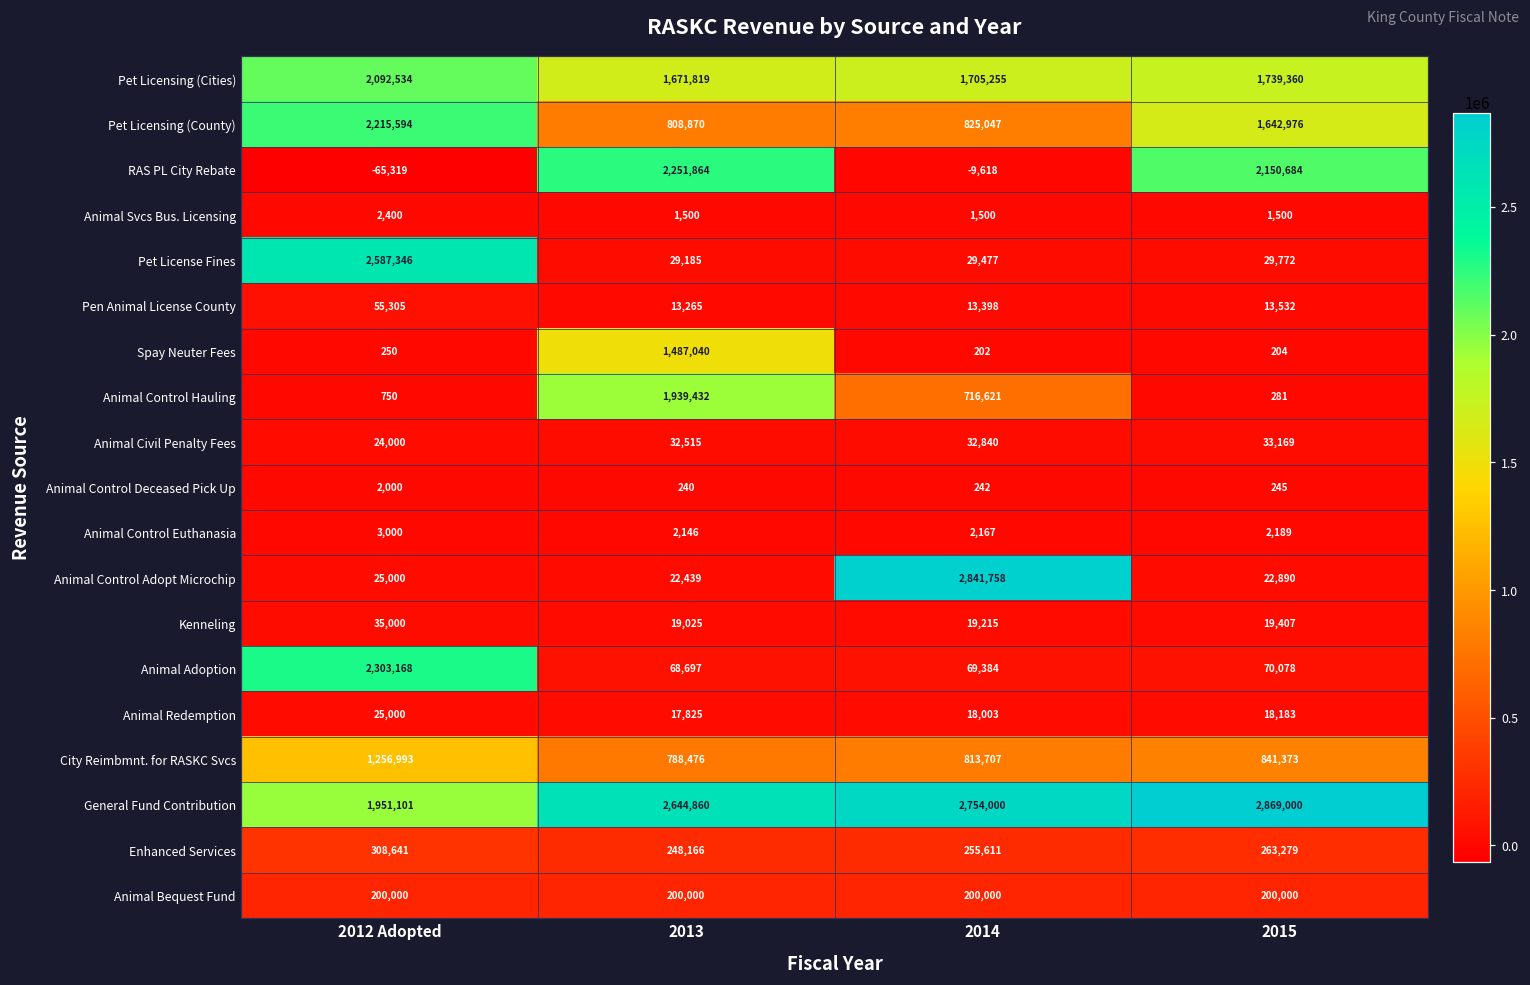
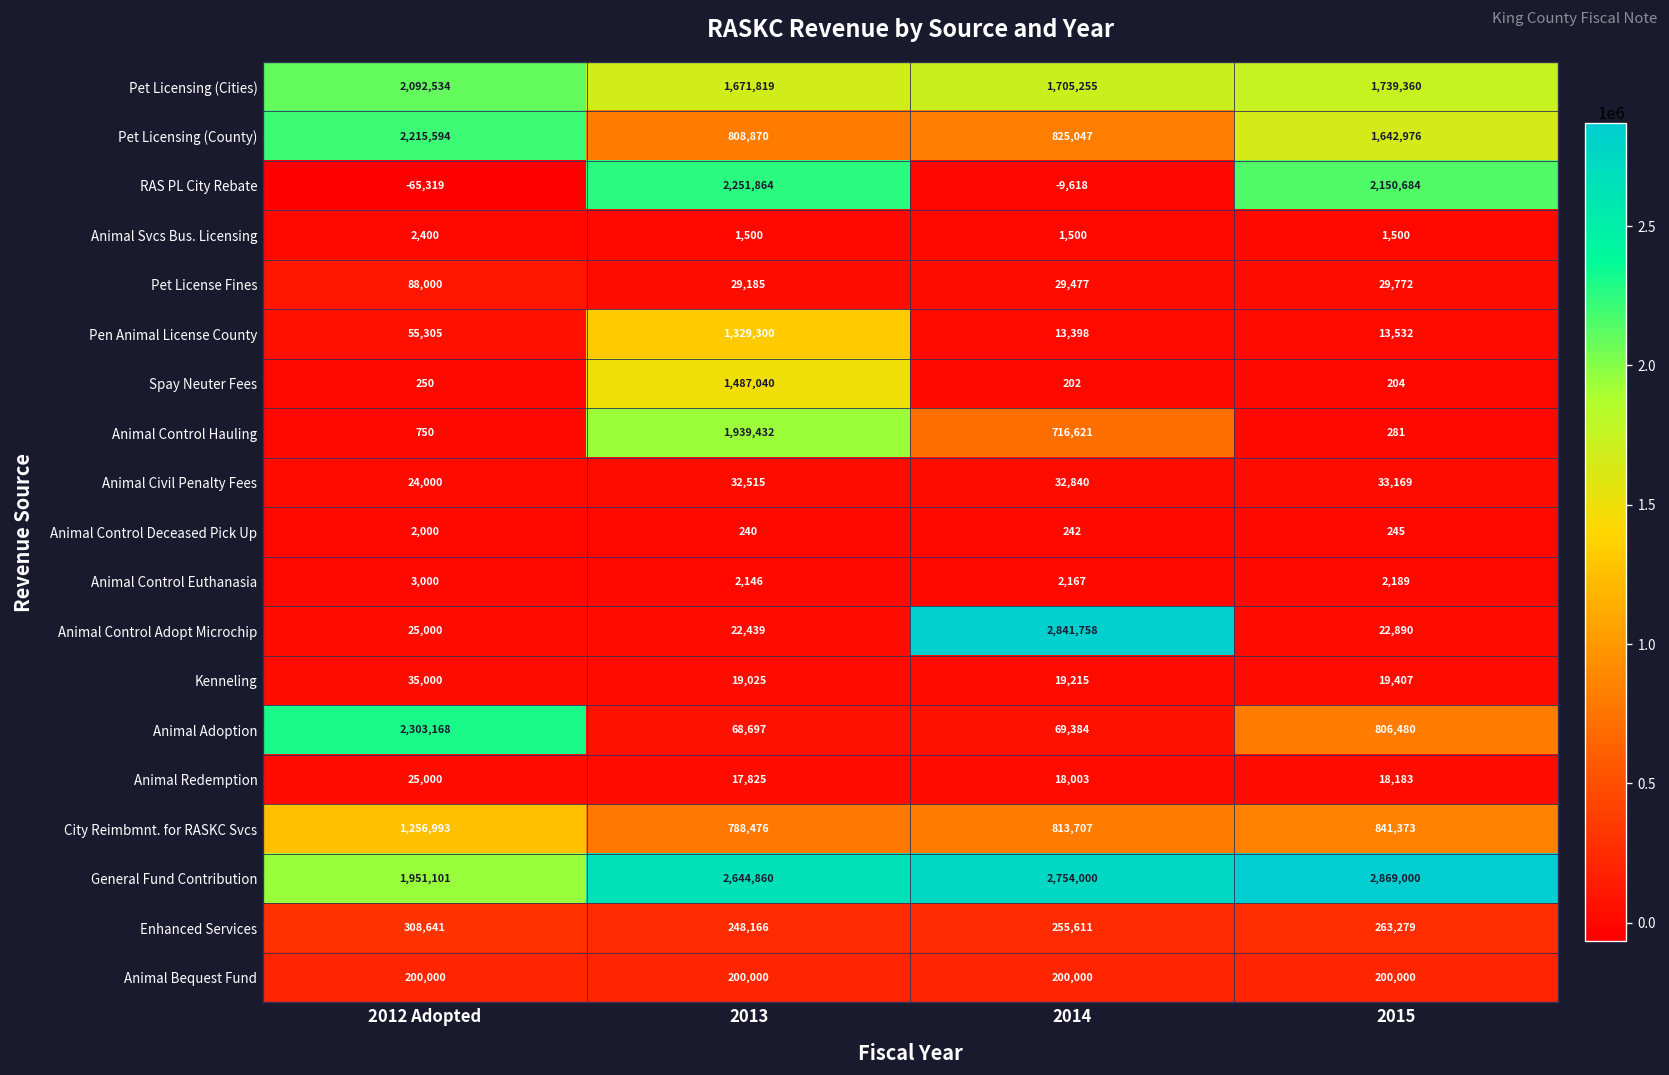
  {
    "Pet Licensing (Cities)": {
      "2012 Adopted": "2,092,534",
      "2013": "1,671,819",
      "2014": "1,705,255",
      "2015": "1,739,360"
    },
    "Pet Licensing (County)": {
      "2012 Adopted": "2,215,594",
      "2013": "808,870",
      "2014": "825,047",
      "2015": "1,642,976"
    },
    "RAS PL City Rebate": {
      "2012 Adopted": "-65,319",
      "2013": "2,251,864",
      "2014": "-9,618",
      "2015": "2,150,684"
    },
    "Animal Svcs Bus. Licensing": {
      "2012 Adopted": "2,400",
      "2013": "1,500",
      "2014": "1,500",
      "2015": "1,500"
    },
    "Pet License Fines": {
-     "2012 Adopted": "2,587,346",
+     "2012 Adopted": "88,000",
      "2013": "29,185",
      "2014": "29,477",
      "2015": "29,772"
    },
    "Pen Animal License County": {
      "2012 Adopted": "55,305",
-     "2013": "13,265",
+     "2013": "1,329,300",
      "2014": "13,398",
      "2015": "13,532"
    },
    "Spay Neuter Fees": {
      "2012 Adopted": "250",
      "2013": "1,487,040",
      "2014": "202",
      "2015": "204"
    },
    "Animal Control Hauling": {
      "2012 Adopted": "750",
      "2013": "1,939,432",
      "2014": "716,621",
      "2015": "281"
    },
    "Animal Civil Penalty Fees": {
      "2012 Adopted": "24,000",
      "2013": "32,515",
      "2014": "32,840",
      "2015": "33,169"
    },
    "Animal Control Deceased Pick Up": {
      "2012 Adopted": "2,000",
      "2013": "240",
      "2014": "242",
      "2015": "245"
    },
    "Animal Control Euthanasia": {
      "2012 Adopted": "3,000",
      "2013": "2,146",
      "2014": "2,167",
      "2015": "2,189"
    },
    "Animal Control Adopt Microchip": {
      "2012 Adopted": "25,000",
      "2013": "22,439",
      "2014": "2,841,758",
      "2015": "22,890"
    },
    "Kenneling": {
      "2012 Adopted": "35,000",
      "2013": "19,025",
      "2014": "19,215",
      "2015": "19,407"
    },
    "Animal Adoption": {
      "2012 Adopted": "2,303,168",
      "2013": "68,697",
      "2014": "69,384",
-     "2015": "70,078"
+     "2015": "806,480"
    },
    "Animal Redemption": {
      "2012 Adopted": "25,000",
      "2013": "17,825",
      "2014": "18,003",
      "2015": "18,183"
    },
    "City Reimbmnt. for RASKC Svcs": {
      "2012 Adopted": "1,256,993",
      "2013": "788,476",
      "2014": "813,707",
      "2015": "841,373"
    },
    "General Fund Contribution": {
      "2012 Adopted": "1,951,101",
      "2013": "2,644,860",
      "2014": "2,754,000",
      "2015": "2,869,000"
    },
    "Enhanced Services": {
      "2012 Adopted": "308,641",
      "2013": "248,166",
      "2014": "255,611",
      "2015": "263,279"
    },
    "Animal Bequest Fund": {
      "2012 Adopted": "200,000",
      "2013": "200,000",
      "2014": "200,000",
      "2015": "200,000"
    }
  }
